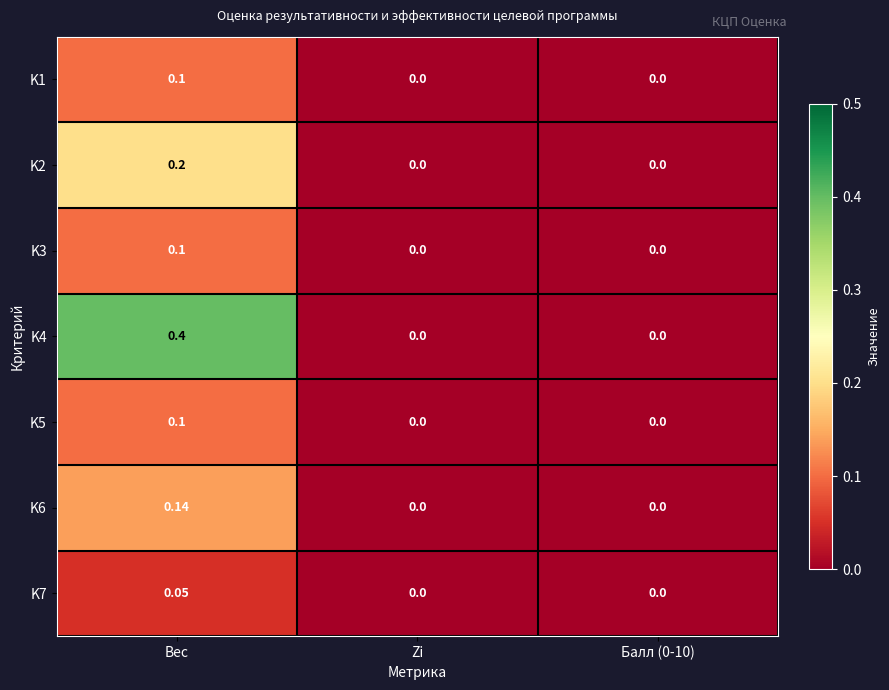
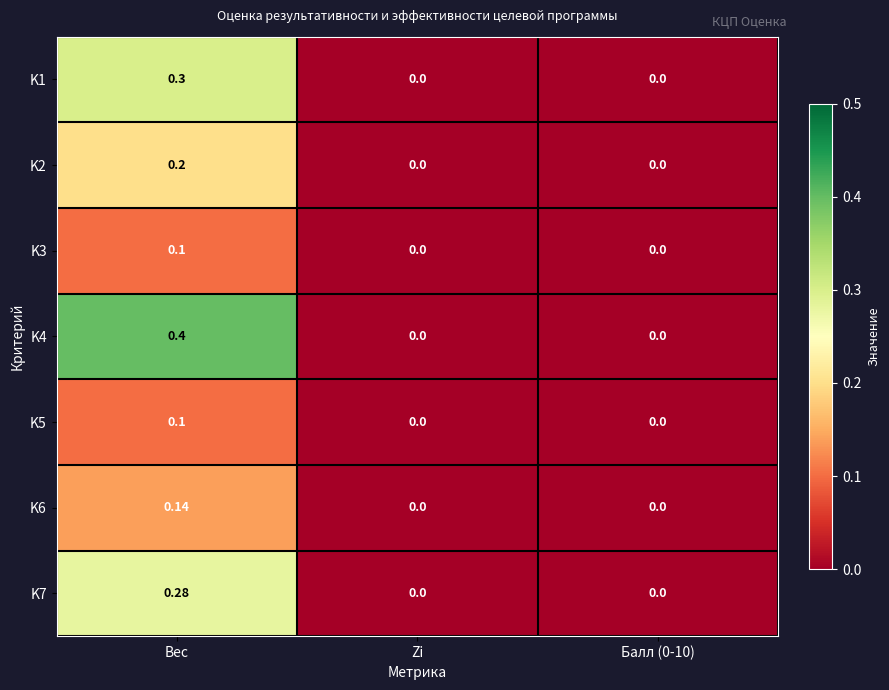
  {
    "K1": {
-     "Вес": 0.1,
+     "Вес": 0.3,
      "Zi": 0.0,
      "Балл (0-10)": 0.0
    },
    "K2": {
      "Вес": 0.2,
      "Zi": 0.0,
      "Балл (0-10)": 0.0
    },
    "K3": {
      "Вес": 0.1,
      "Zi": 0.0,
      "Балл (0-10)": 0.0
    },
    "K4": {
      "Вес": 0.4,
      "Zi": 0.0,
      "Балл (0-10)": 0.0
    },
    "K5": {
      "Вес": 0.1,
      "Zi": 0.0,
      "Балл (0-10)": 0.0
    },
    "K6": {
      "Вес": 0.14,
      "Zi": 0.0,
      "Балл (0-10)": 0.0
    },
    "K7": {
-     "Вес": 0.05,
+     "Вес": 0.28,
      "Zi": 0.0,
      "Балл (0-10)": 0.0
    }
  }
